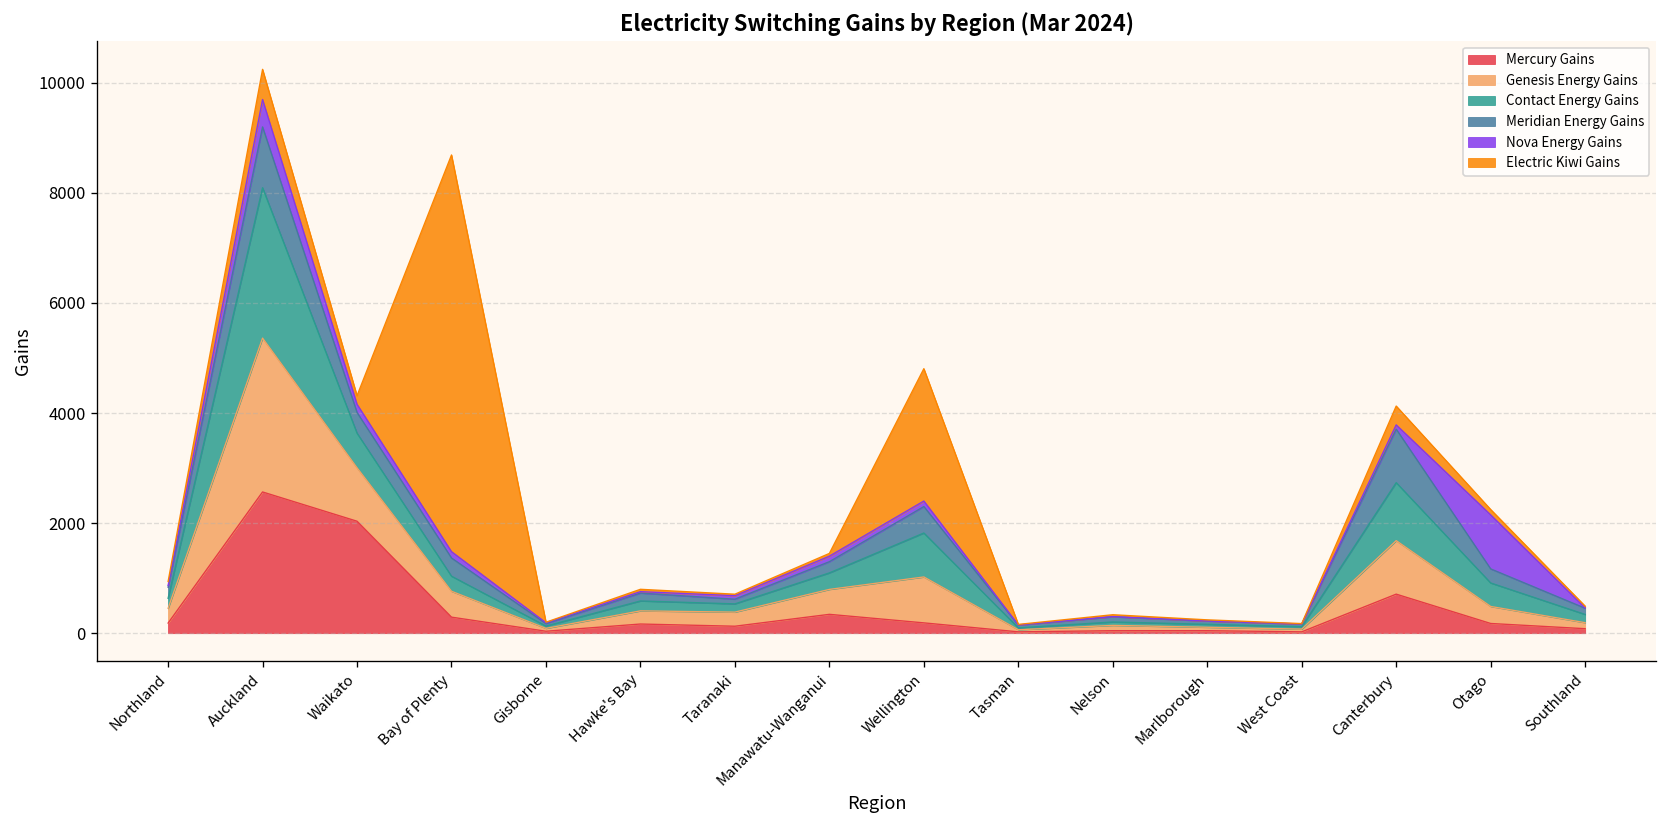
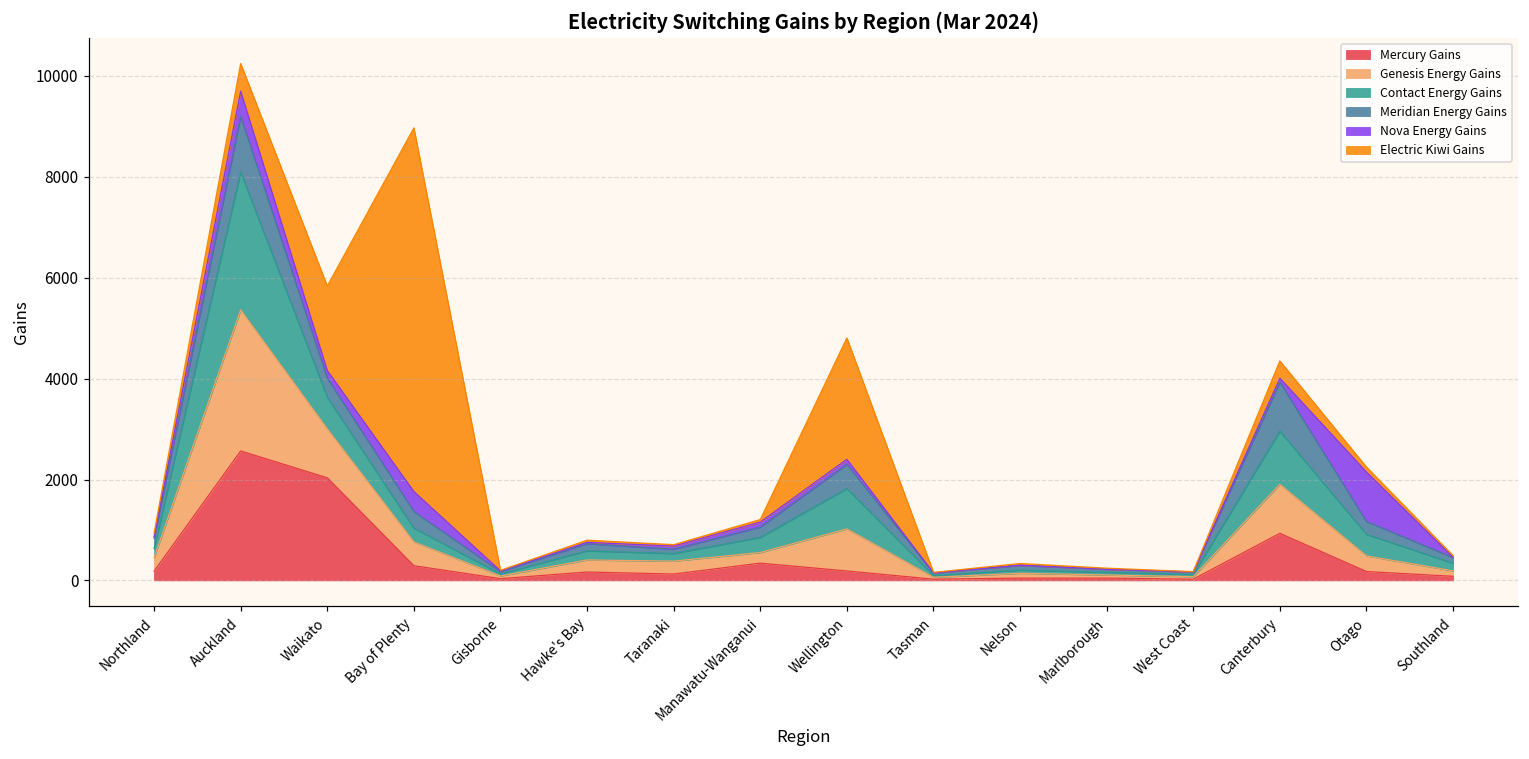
  {
    "Mercury Gains": {
      "Northland": 200,
      "Auckland": 2600,
      "Waikato": 2000,
      "Bay of Plenty": 300,
      "Hawke's Bay": 200,
      "Taranaki": 100,
      "Manawatu-Wanganui": 300,
      "Wellington": 200,
      "Nelson": 0,
      "Marlborough": 0,
-     "Canterbury": 700,
+     "Canterbury": 900,
      "Otago": 200,
      "Southland": 100
    },
    "Genesis Energy Gains": {
      "Northland": 300,
      "Auckland": 2800,
      "Waikato": 1000,
      "Bay of Plenty": 500,
      "Hawke's Bay": 200,
      "Taranaki": 300,
-     "Manawatu-Wanganui": 500,
+     "Manawatu-Wanganui": 200,
      "Wellington": 800,
      "Nelson": 100,
      "Canterbury": 1000,
      "Otago": 300,
      "Southland": 100
    },
    "Nova Energy Gains": {
      "Auckland": 500,
      "Waikato": 200,
-     "Bay of Plenty": 100,
+     "Bay of Plenty": 400,
      "Wellington": 100,
      "Canterbury": 100,
      "Otago": 1000
    },
    "Electric Kiwi Gains": {
      "Northland": 100,
      "Auckland": 500,
-     "Waikato": 200,
+     "Waikato": 1700,
      "Bay of Plenty": 7200,
      "Wellington": 2400,
      "Canterbury": 300,
      "Otago": 100
    }
  }
